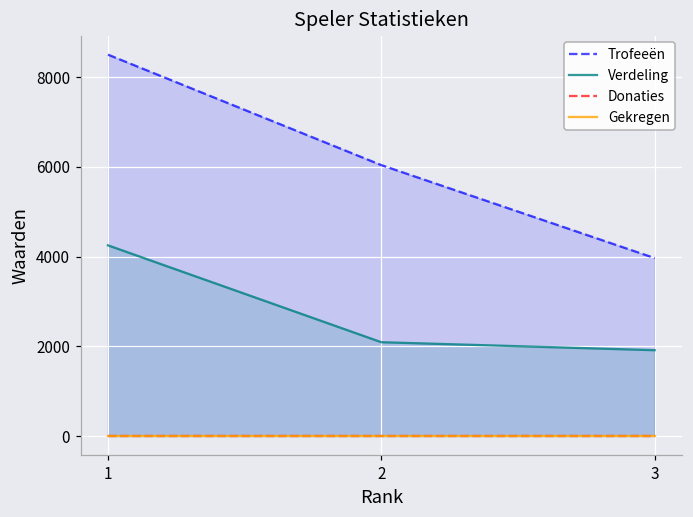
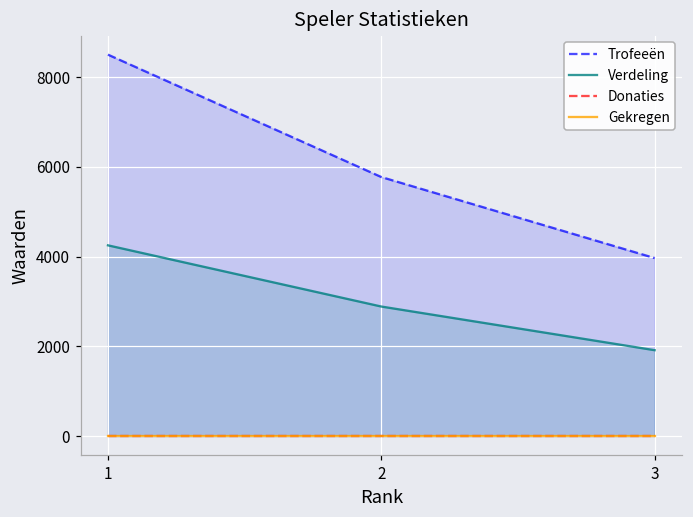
  {
    "Trofeeën": {
      "1": 8500,
-     "2": 6000,
+     "2": 5800,
      "3": 4000
    },
    "Verdeling": {
      "1": 4300,
-     "2": 2100,
+     "2": 2900,
      "3": 1900
    },
    "Gekregen": {
      "1": 0,
      "2": 0,
      "3": 0
    }
  }
